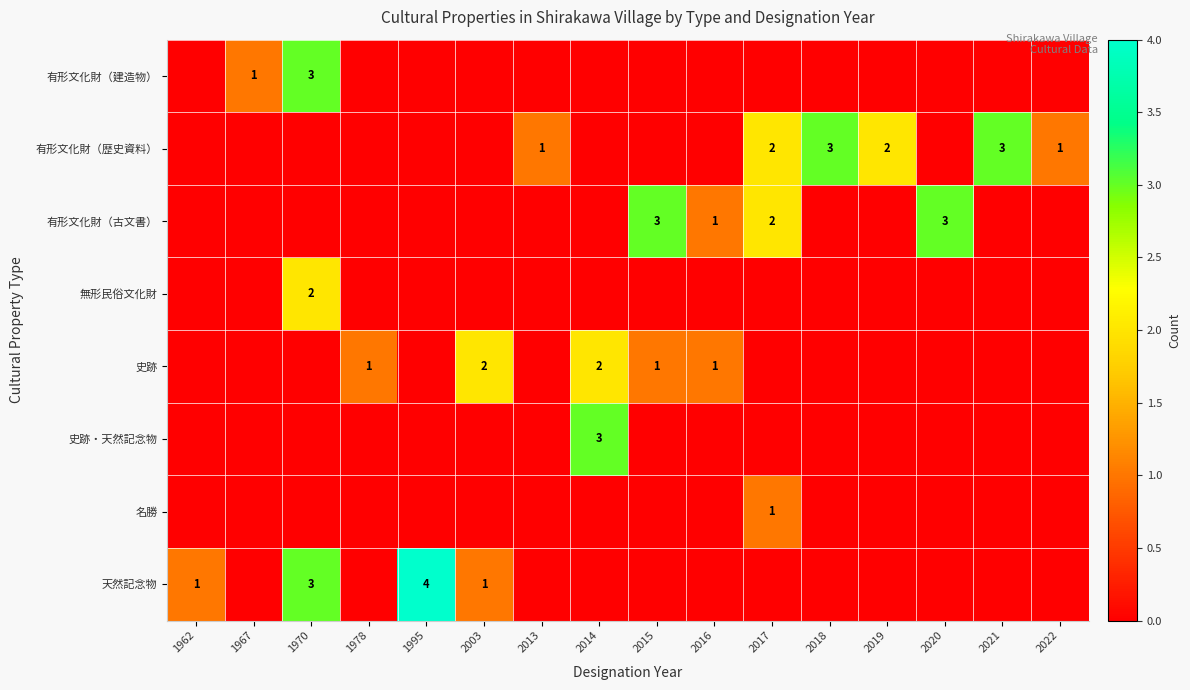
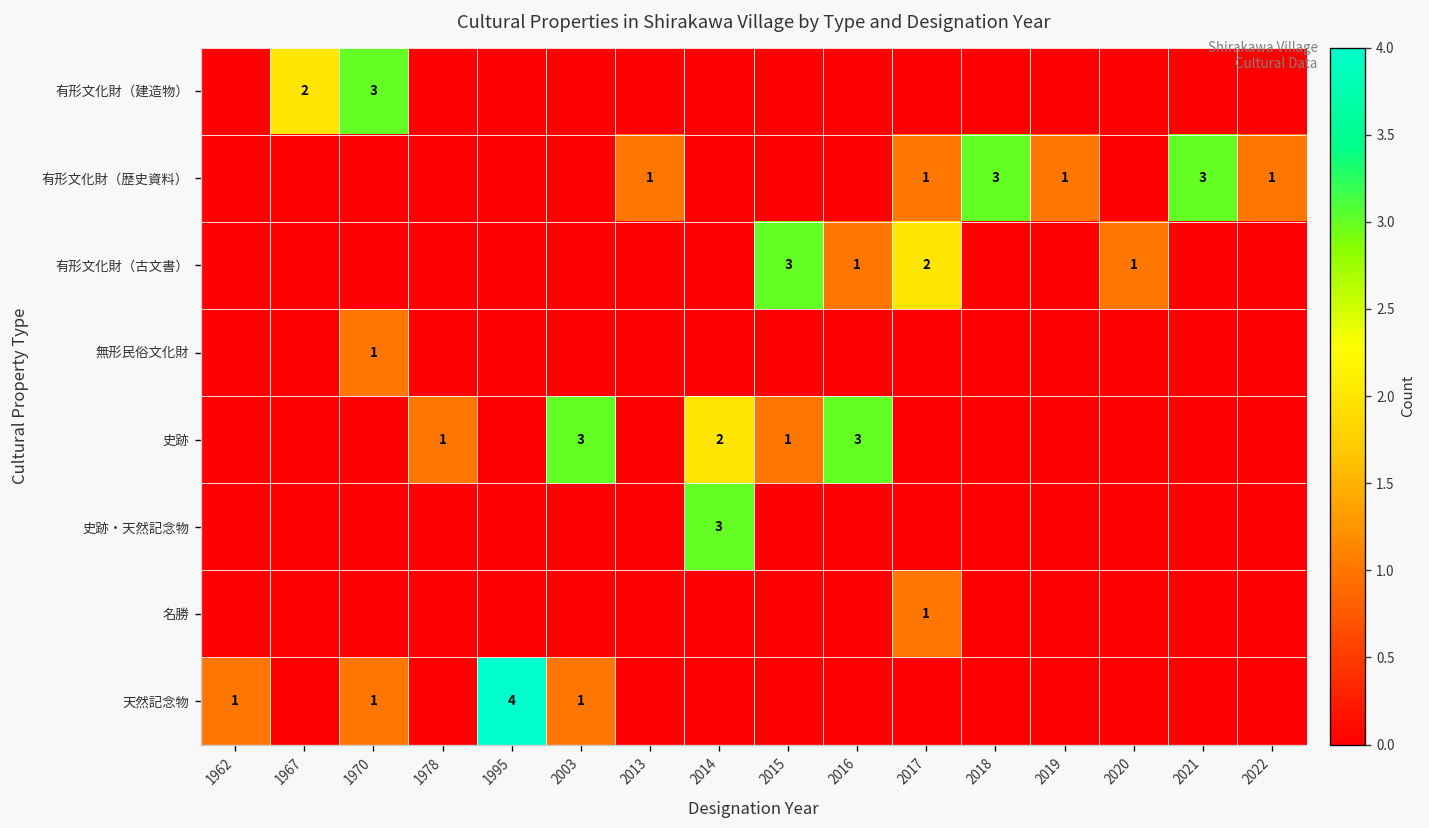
  {
    "有形文化財（建造物）": {
-     "1967": 1,
+     "1967": 2,
      "1970": 3
    },
    "有形文化財（歴史資料）": {
      "2013": 1,
-     "2017": 2,
+     "2017": 1,
      "2018": 3,
-     "2019": 2,
+     "2019": 1,
      "2021": 3,
      "2022": 1
    },
    "有形文化財（古文書）": {
      "2015": 3,
      "2016": 1,
      "2017": 2,
-     "2020": 3
+     "2020": 1
    },
    "無形民俗文化財": {
-     "1970": 2
+     "1970": 1
    },
    "史跡": {
      "1978": 1,
-     "2003": 2,
+     "2003": 3,
      "2014": 2,
      "2015": 1,
-     "2016": 1
+     "2016": 3
    },
    "史跡・天然記念物": {
      "2014": 3
    },
    "名勝": {
      "2017": 1
    },
    "天然記念物": {
      "1962": 1,
-     "1970": 3,
+     "1970": 1,
      "1995": 4,
      "2003": 1
    }
  }
